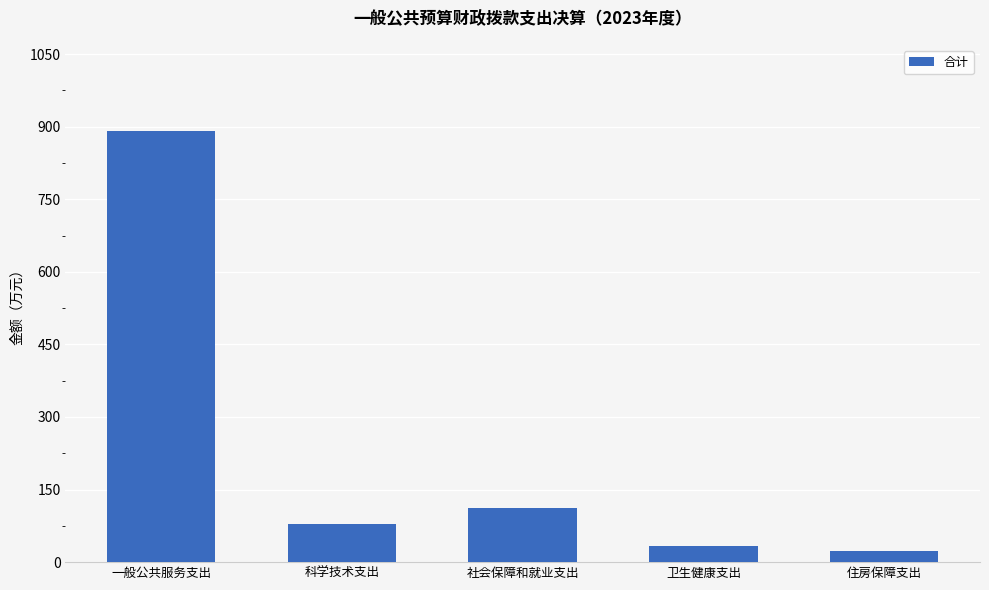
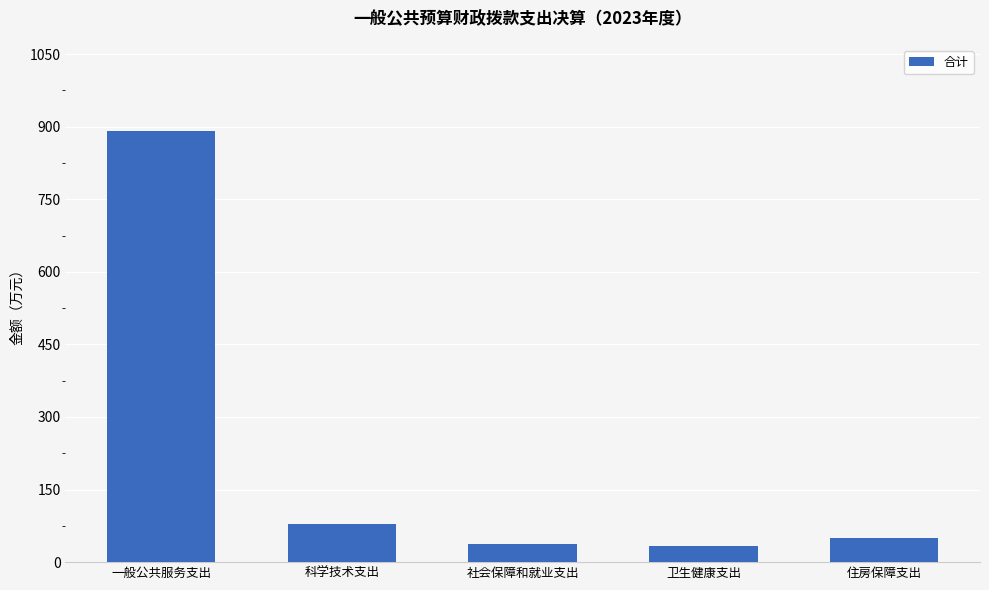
  {
    "一般公共服务支出": 890,
    "科学技术支出": 80,
-   "社会保障和就业支出": 110,
+   "社会保障和就业支出": 40,
    "卫生健康支出": 30,
-   "住房保障支出": 20
+   "住房保障支出": 50
  }
